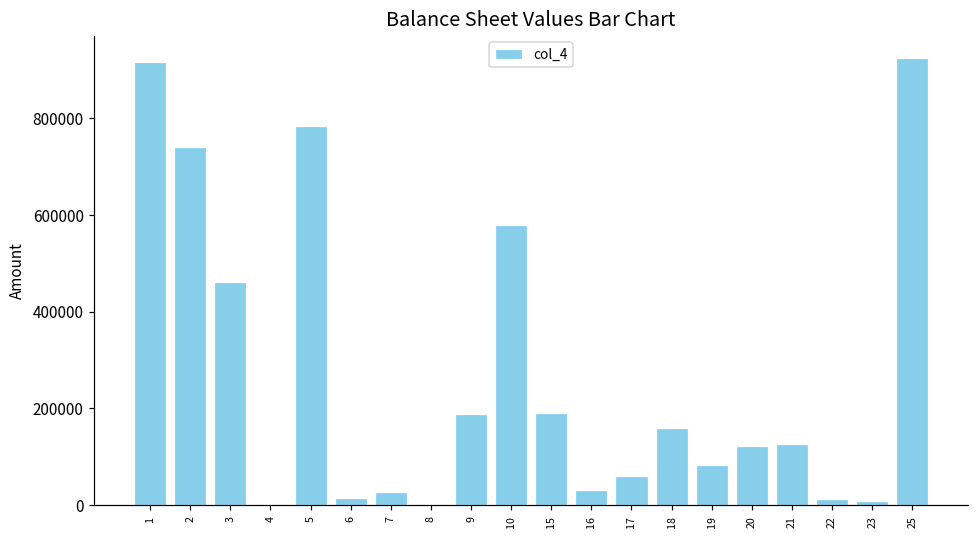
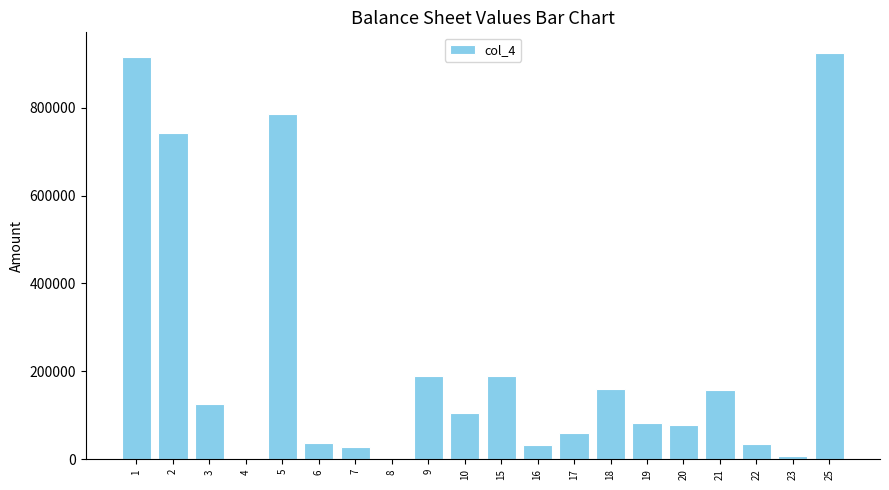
  {
    "1": 920000,
    "2": 740000,
-   "3": 460000,
+   "3": 130000,
    "4": 0,
    "5": 780000,
-   "6": 10000,
+   "6": 40000,
    "7": 30000,
    "8": 0,
    "9": 190000,
-   "10": 580000,
+   "10": 100000,
    "15": 190000,
    "16": 30000,
    "17": 60000,
    "18": 160000,
    "19": 80000,
-   "20": 120000,
-   "21": 130000,
-   "22": 10000,
+   "20": 80000,
+   "21": 160000,
+   "22": 30000,
    "23": 10000,
    "25": 920000
  }
